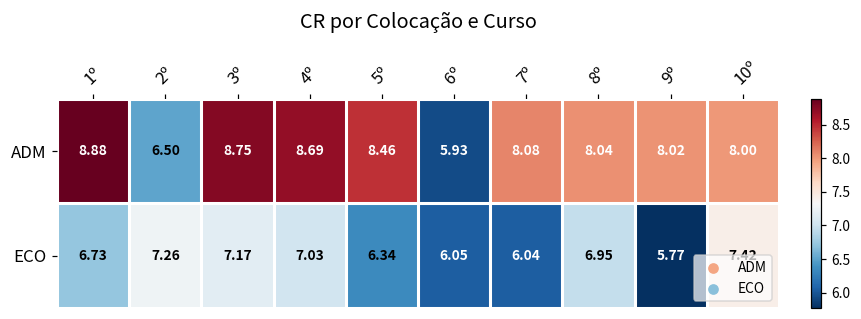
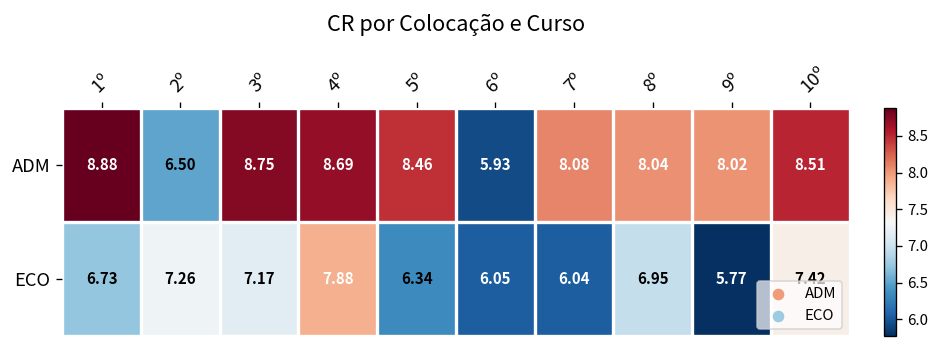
  {
    "ADM": {
      "1º": 8.88,
      "2º": 6.50,
      "3º": 8.75,
      "4º": 8.69,
      "5º": 8.46,
      "6º": 5.93,
      "7º": 8.08,
      "8º": 8.04,
      "9º": 8.02,
-     "10º": 8.00
+     "10º": 8.51
    },
    "ECO": {
      "1º": 6.73,
      "2º": 7.26,
      "3º": 7.17,
-     "4º": 7.03,
+     "4º": 7.88,
      "5º": 6.34,
      "6º": 6.05,
      "7º": 6.04,
      "8º": 6.95,
      "9º": 5.77
    }
  }
